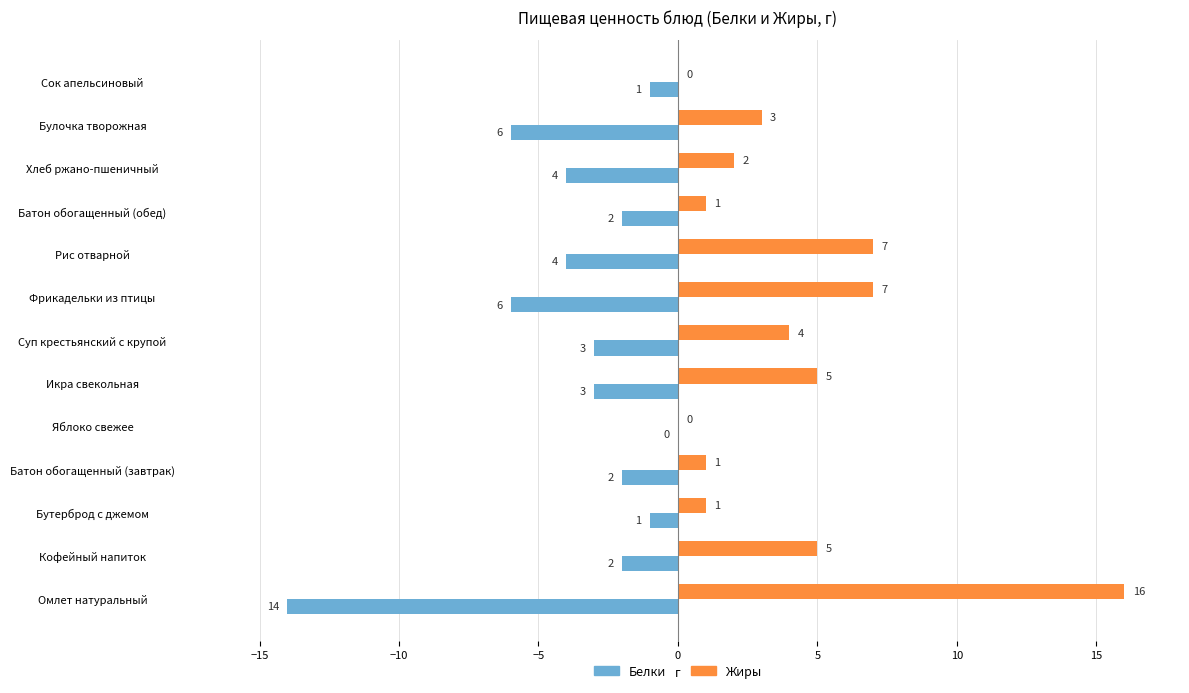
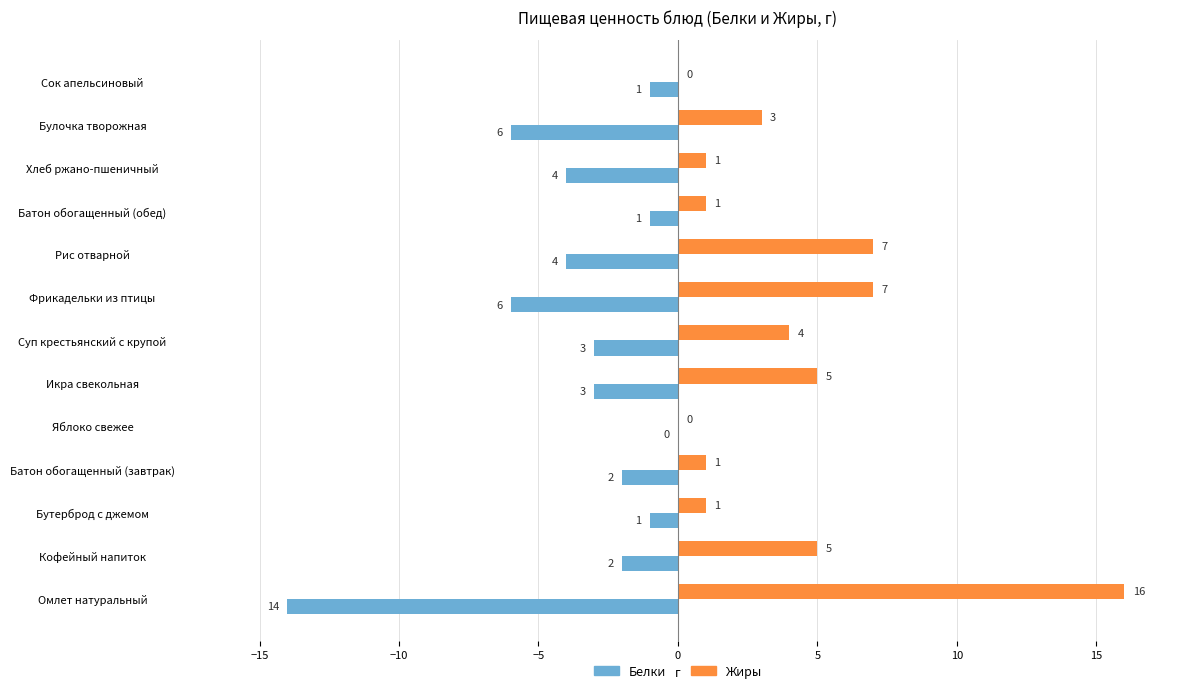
  {
    "Белки": {
-     "Батон обогащенный (обед)": 2,
+     "Батон обогащенный (обед)": 1,
      "Яблоко свежее": 0
    },
    "Жиры": {
      "Сок апельсиновый": 0,
      "Булочка творожная": 3,
-     "Хлеб ржано-пшеничный": 2,
+     "Хлеб ржано-пшеничный": 1,
      "Батон обогащенный (обед)": 1,
      "Рис отварной": 7,
      "Фрикадельки из птицы": 7,
      "Суп крестьянский с крупой": 4,
      "Икра свекольная": 5,
      "Яблоко свежее": 0,
      "Батон обогащенный (завтрак)": 1,
      "Бутерброд с джемом": 1,
      "Кофейный напиток": 5,
      "Омлет натуральный": 16
    }
  }
